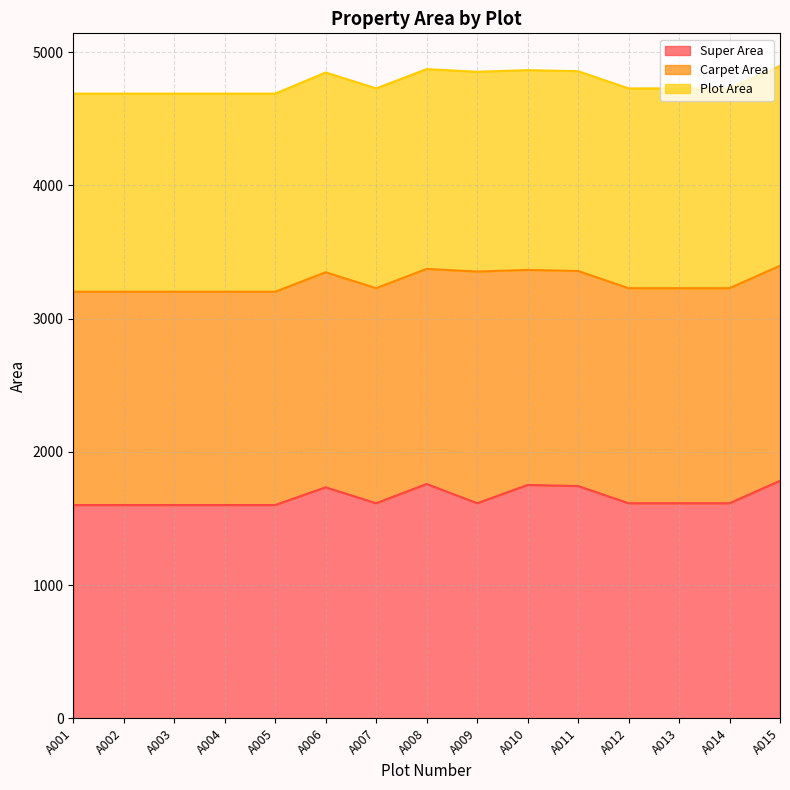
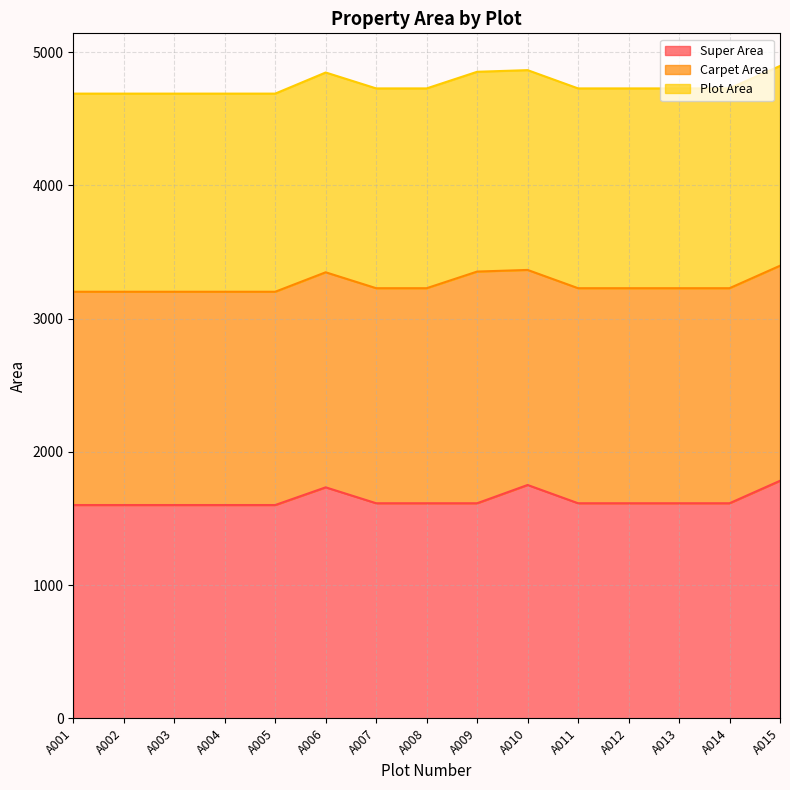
  {
    "Super Area": {
      "A001": 1600,
      "A002": 1600,
      "A003": 1600,
      "A004": 1600,
      "A005": 1600,
      "A006": 1730,
      "A007": 1610,
-     "A008": 1760,
+     "A008": 1610,
      "A009": 1610,
      "A010": 1750,
-     "A011": 1740,
+     "A011": 1610,
      "A012": 1610,
      "A013": 1610,
      "A014": 1610,
      "A015": 1780
    },
    "Carpet Area": {
      "A001": 1600,
      "A002": 1600,
      "A003": 1600,
      "A004": 1600,
      "A005": 1600,
      "A006": 1610,
      "A007": 1610,
      "A008": 1610,
      "A009": 1740,
      "A010": 1610,
      "A011": 1610,
      "A012": 1610,
      "A013": 1610,
      "A014": 1610,
      "A015": 1610
    },
    "Plot Area": {
      "A001": 1490,
      "A002": 1490,
      "A003": 1490,
      "A004": 1490,
      "A005": 1490,
      "A006": 1500,
      "A007": 1500,
      "A008": 1500,
      "A009": 1500,
      "A010": 1500,
      "A011": 1500,
      "A012": 1500,
      "A015": 1500
    }
  }
